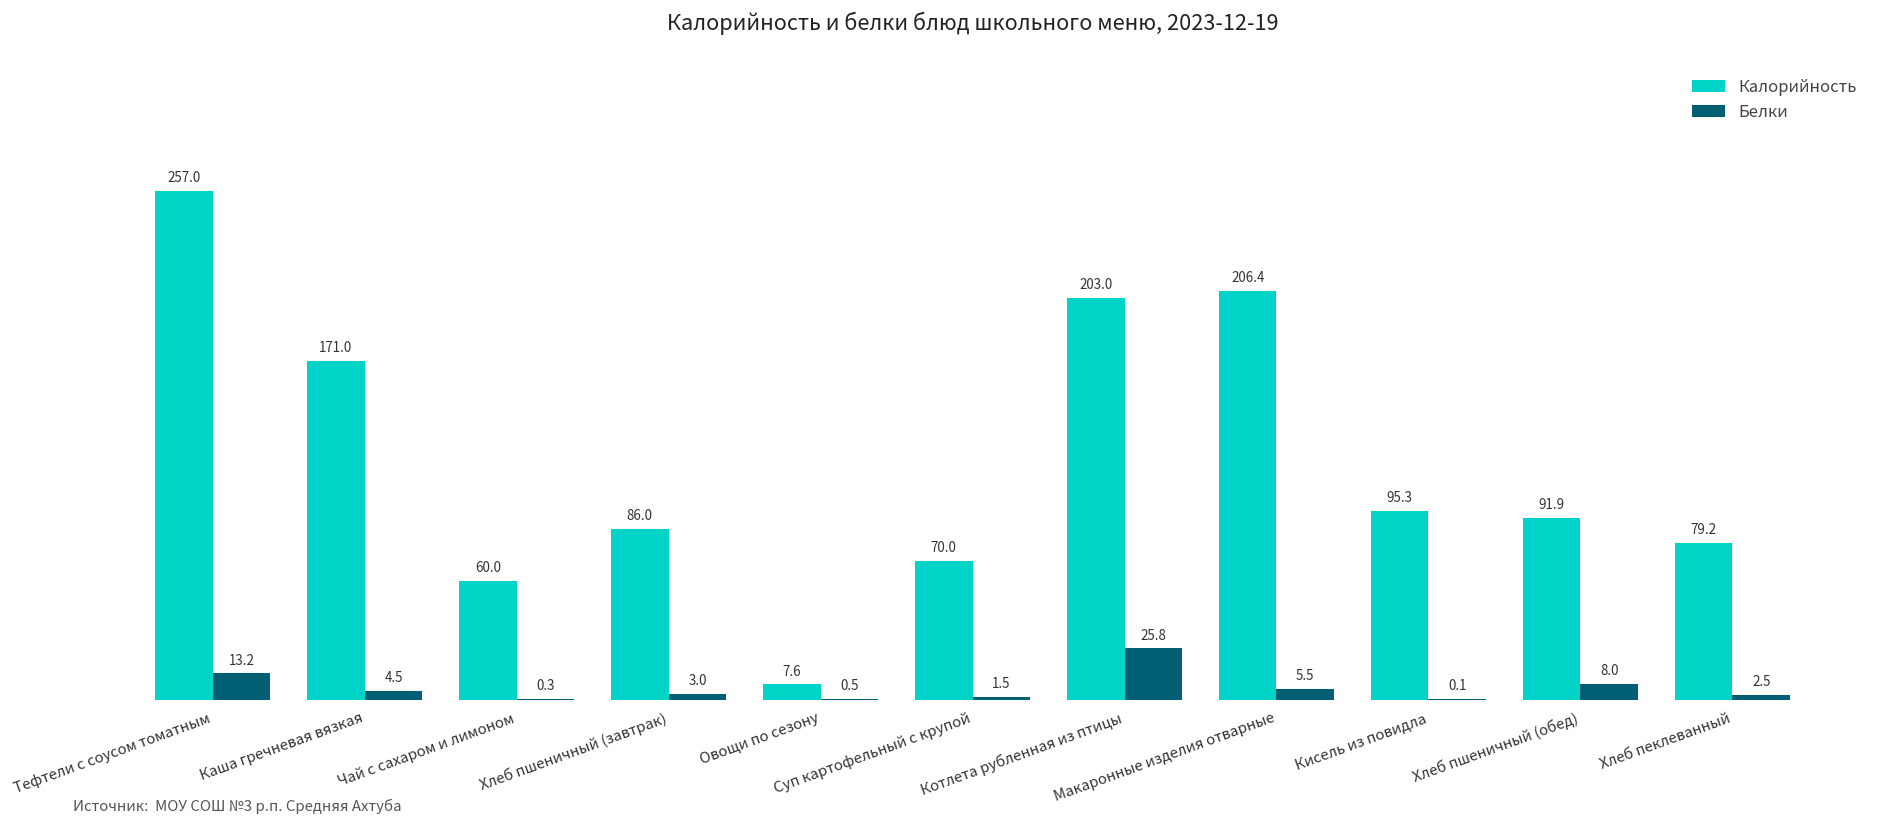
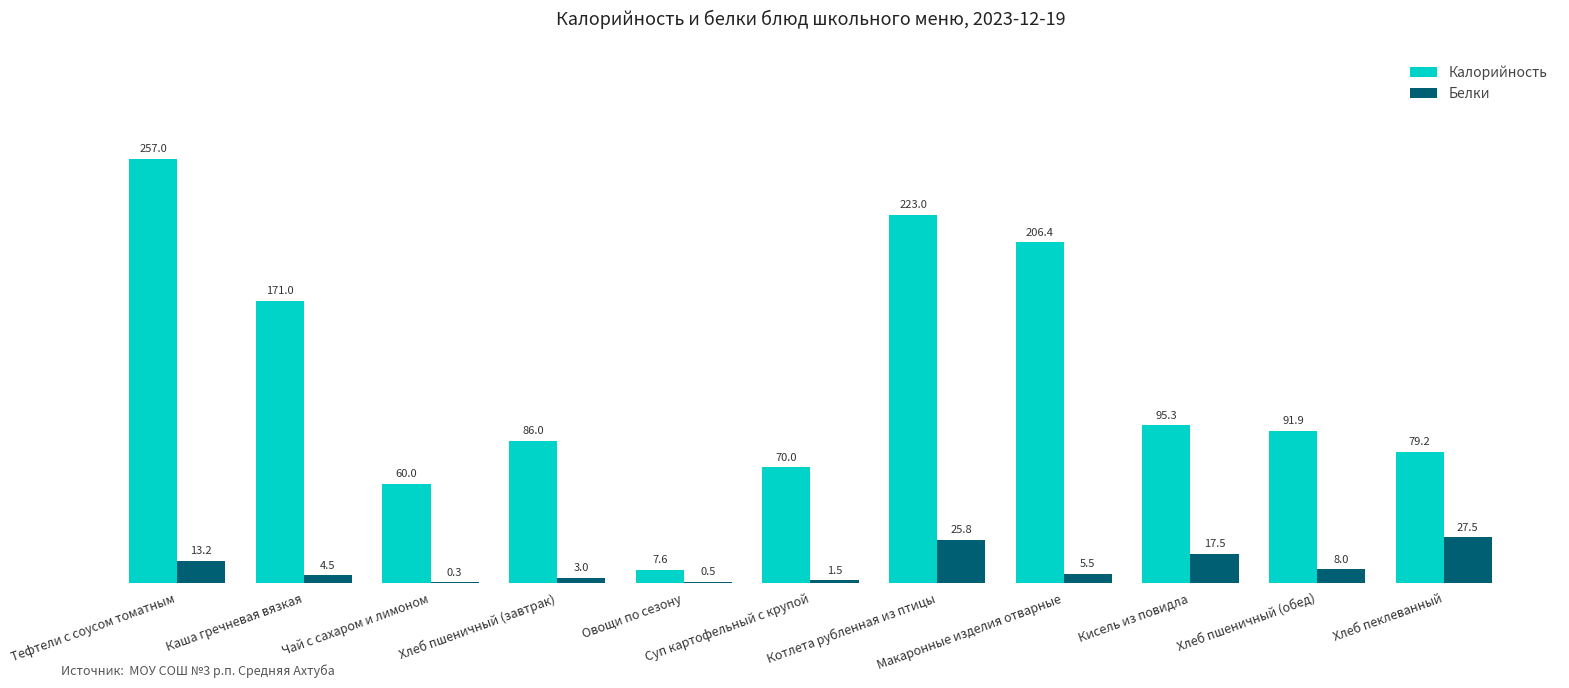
  {
    "Калорийность": {
      "Тефтели с соусом томатным": 257.0,
      "Каша гречневая вязкая": 171.0,
      "Чай с сахаром и лимоном": 60.0,
      "Хлеб пшеничный (завтрак)": 86.0,
      "Овощи по сезону": 7.6,
      "Суп картофельный с крупой": 70.0,
-     "Котлета рубленная из птицы": 203.0,
+     "Котлета рубленная из птицы": 223.0,
      "Макаронные изделия отварные": 206.4,
      "Кисель из повидла": 95.3,
      "Хлеб пшеничный (обед)": 91.9,
      "Хлеб пеклеванный": 79.2
    },
    "Белки": {
      "Тефтели с соусом томатным": 13.2,
      "Каша гречневая вязкая": 4.5,
      "Чай с сахаром и лимоном": 0.3,
      "Хлеб пшеничный (завтрак)": 3.0,
      "Овощи по сезону": 0.5,
      "Суп картофельный с крупой": 1.5,
      "Котлета рубленная из птицы": 25.8,
      "Макаронные изделия отварные": 5.5,
-     "Кисель из повидла": 0.1,
+     "Кисель из повидла": 17.5,
      "Хлеб пшеничный (обед)": 8.0,
-     "Хлеб пеклеванный": 2.5
+     "Хлеб пеклеванный": 27.5
    }
  }
